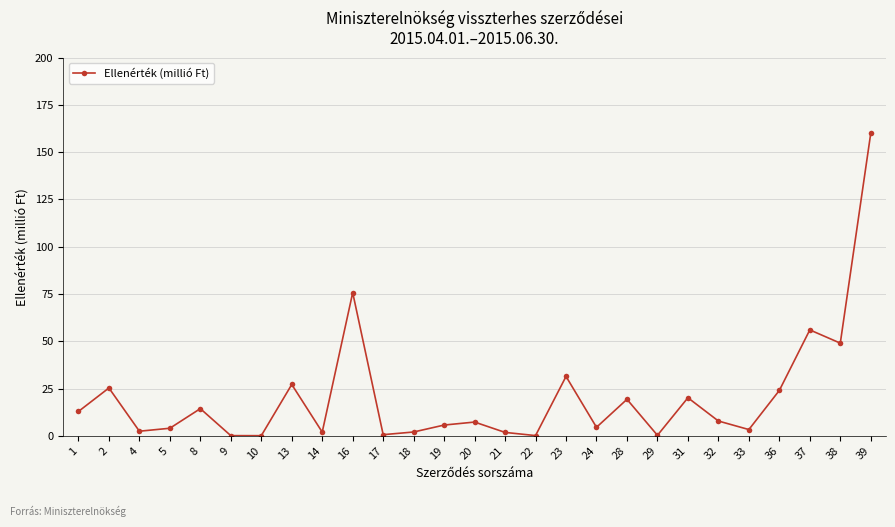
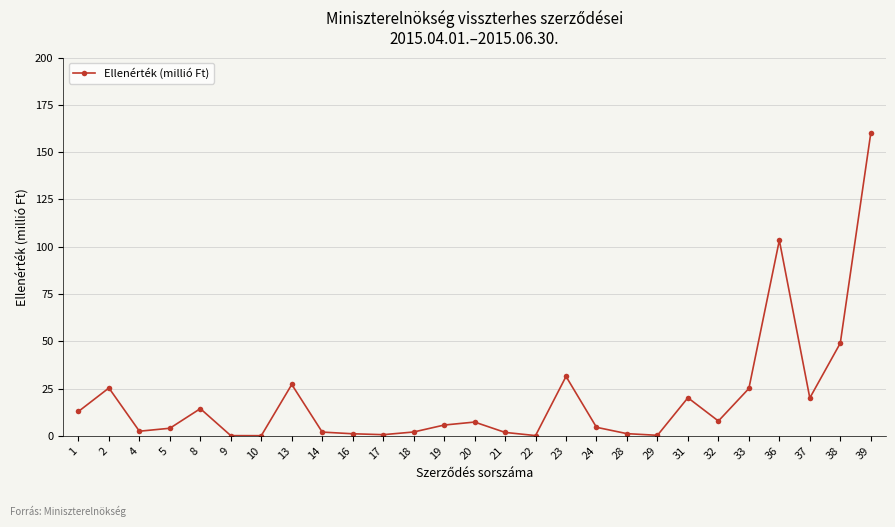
  {
    "1": 13,
    "2": 25,
    "4": 2,
    "5": 4,
    "8": 14,
    "9": 0,
    "10": 0,
    "13": 27,
    "14": 2,
-   "16": 76,
+   "16": 1,
    "17": 1,
    "18": 2,
    "19": 6,
    "20": 7,
    "21": 2,
    "22": 0,
    "23": 31,
    "24": 5,
-   "28": 19,
+   "28": 1,
    "29": 0,
    "31": 20,
    "32": 8,
-   "33": 3,
-   "36": 24,
-   "37": 56,
+   "33": 25,
+   "36": 103,
+   "37": 20,
    "38": 49,
    "39": 160
  }
